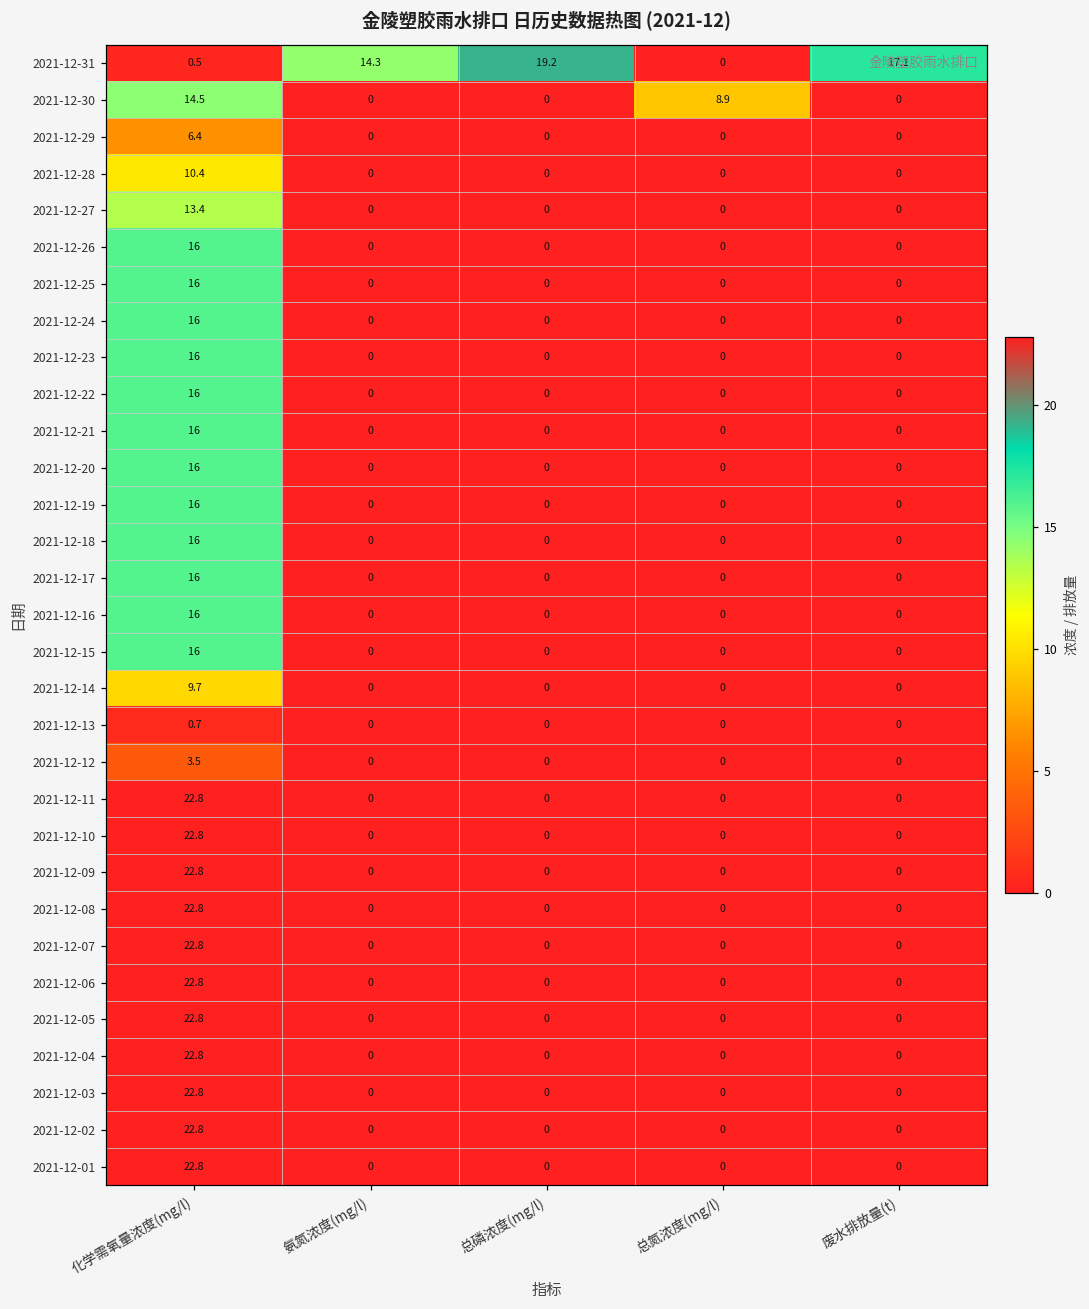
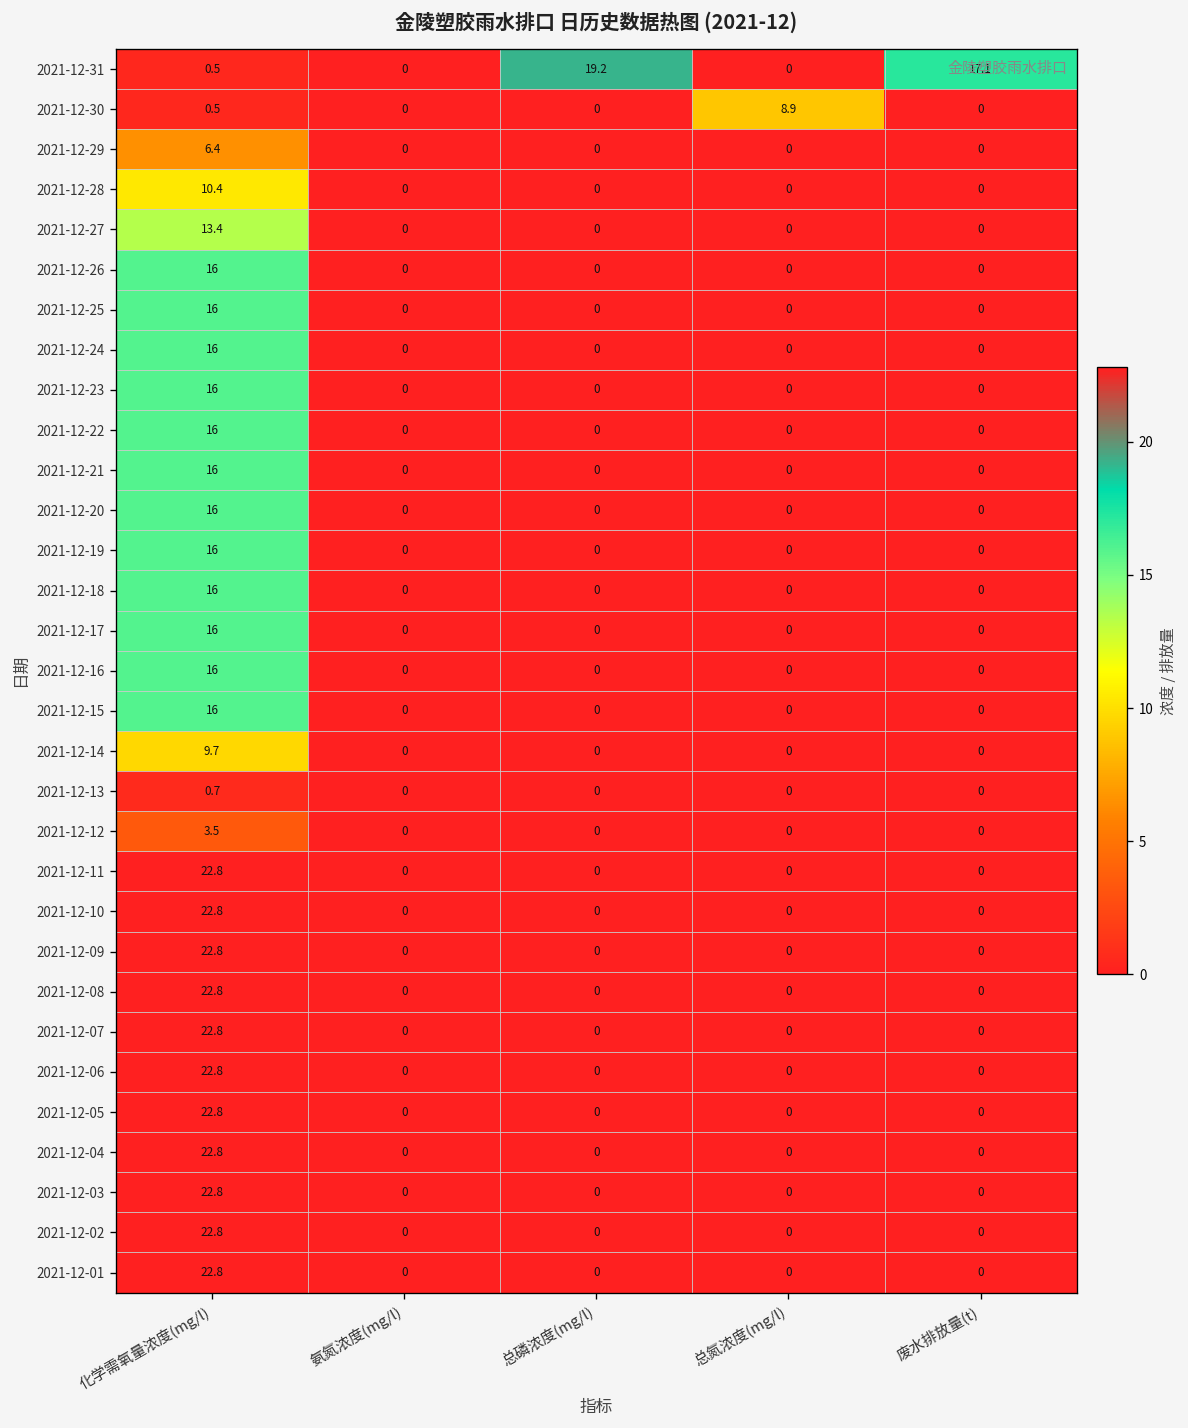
  {
    "2021-12-31": {
      "化学需氧量浓度(mg/l)": 0.5,
-     "氨氮浓度(mg/l)": 14.3,
+     "氨氮浓度(mg/l)": 0,
      "总磷浓度(mg/l)": 19.2,
      "总氮浓度(mg/l)": 0
    },
    "2021-12-30": {
-     "化学需氧量浓度(mg/l)": 14.5,
+     "化学需氧量浓度(mg/l)": 0.5,
      "氨氮浓度(mg/l)": 0,
      "总磷浓度(mg/l)": 0,
      "总氮浓度(mg/l)": 8.9,
      "废水排放量(t)": 0
    },
    "2021-12-29": {
      "化学需氧量浓度(mg/l)": 6.4,
      "氨氮浓度(mg/l)": 0,
      "总磷浓度(mg/l)": 0,
      "总氮浓度(mg/l)": 0,
      "废水排放量(t)": 0
    },
    "2021-12-28": {
      "化学需氧量浓度(mg/l)": 10.4,
      "氨氮浓度(mg/l)": 0,
      "总磷浓度(mg/l)": 0,
      "总氮浓度(mg/l)": 0,
      "废水排放量(t)": 0
    },
    "2021-12-27": {
      "化学需氧量浓度(mg/l)": 13.4,
      "氨氮浓度(mg/l)": 0,
      "总磷浓度(mg/l)": 0,
      "总氮浓度(mg/l)": 0,
      "废水排放量(t)": 0
    },
    "2021-12-26": {
      "化学需氧量浓度(mg/l)": 16,
      "氨氮浓度(mg/l)": 0,
      "总磷浓度(mg/l)": 0,
      "总氮浓度(mg/l)": 0,
      "废水排放量(t)": 0
    },
    "2021-12-25": {
      "化学需氧量浓度(mg/l)": 16,
      "氨氮浓度(mg/l)": 0,
      "总磷浓度(mg/l)": 0,
      "总氮浓度(mg/l)": 0,
      "废水排放量(t)": 0
    },
    "2021-12-24": {
      "化学需氧量浓度(mg/l)": 16,
      "氨氮浓度(mg/l)": 0,
      "总磷浓度(mg/l)": 0,
      "总氮浓度(mg/l)": 0,
      "废水排放量(t)": 0
    },
    "2021-12-23": {
      "化学需氧量浓度(mg/l)": 16,
      "氨氮浓度(mg/l)": 0,
      "总磷浓度(mg/l)": 0,
      "总氮浓度(mg/l)": 0,
      "废水排放量(t)": 0
    },
    "2021-12-22": {
      "化学需氧量浓度(mg/l)": 16,
      "氨氮浓度(mg/l)": 0,
      "总磷浓度(mg/l)": 0,
      "总氮浓度(mg/l)": 0,
      "废水排放量(t)": 0
    },
    "2021-12-21": {
      "化学需氧量浓度(mg/l)": 16,
      "氨氮浓度(mg/l)": 0,
      "总磷浓度(mg/l)": 0,
      "总氮浓度(mg/l)": 0,
      "废水排放量(t)": 0
    },
    "2021-12-20": {
      "化学需氧量浓度(mg/l)": 16,
      "氨氮浓度(mg/l)": 0,
      "总磷浓度(mg/l)": 0,
      "总氮浓度(mg/l)": 0,
      "废水排放量(t)": 0
    },
    "2021-12-19": {
      "化学需氧量浓度(mg/l)": 16,
      "氨氮浓度(mg/l)": 0,
      "总磷浓度(mg/l)": 0,
      "总氮浓度(mg/l)": 0,
      "废水排放量(t)": 0
    },
    "2021-12-18": {
      "化学需氧量浓度(mg/l)": 16,
      "氨氮浓度(mg/l)": 0,
      "总磷浓度(mg/l)": 0,
      "总氮浓度(mg/l)": 0,
      "废水排放量(t)": 0
    },
    "2021-12-17": {
      "化学需氧量浓度(mg/l)": 16,
      "氨氮浓度(mg/l)": 0,
      "总磷浓度(mg/l)": 0,
      "总氮浓度(mg/l)": 0,
      "废水排放量(t)": 0
    },
    "2021-12-16": {
      "化学需氧量浓度(mg/l)": 16,
      "氨氮浓度(mg/l)": 0,
      "总磷浓度(mg/l)": 0,
      "总氮浓度(mg/l)": 0,
      "废水排放量(t)": 0
    },
    "2021-12-15": {
      "化学需氧量浓度(mg/l)": 16,
      "氨氮浓度(mg/l)": 0,
      "总磷浓度(mg/l)": 0,
      "总氮浓度(mg/l)": 0,
      "废水排放量(t)": 0
    },
    "2021-12-14": {
      "化学需氧量浓度(mg/l)": 9.7,
      "氨氮浓度(mg/l)": 0,
      "总磷浓度(mg/l)": 0,
      "总氮浓度(mg/l)": 0,
      "废水排放量(t)": 0
    },
    "2021-12-13": {
      "化学需氧量浓度(mg/l)": 0.7,
      "氨氮浓度(mg/l)": 0,
      "总磷浓度(mg/l)": 0,
      "总氮浓度(mg/l)": 0,
      "废水排放量(t)": 0
    },
    "2021-12-12": {
      "化学需氧量浓度(mg/l)": 3.5,
      "氨氮浓度(mg/l)": 0,
      "总磷浓度(mg/l)": 0,
      "总氮浓度(mg/l)": 0,
      "废水排放量(t)": 0
    },
    "2021-12-11": {
      "化学需氧量浓度(mg/l)": 22.8,
      "氨氮浓度(mg/l)": 0,
      "总磷浓度(mg/l)": 0,
      "总氮浓度(mg/l)": 0,
      "废水排放量(t)": 0
    },
    "2021-12-10": {
      "化学需氧量浓度(mg/l)": 22.8,
      "氨氮浓度(mg/l)": 0,
      "总磷浓度(mg/l)": 0,
      "总氮浓度(mg/l)": 0,
      "废水排放量(t)": 0
    },
    "2021-12-09": {
      "化学需氧量浓度(mg/l)": 22.8,
      "氨氮浓度(mg/l)": 0,
      "总磷浓度(mg/l)": 0,
      "总氮浓度(mg/l)": 0,
      "废水排放量(t)": 0
    },
    "2021-12-08": {
      "化学需氧量浓度(mg/l)": 22.8,
      "氨氮浓度(mg/l)": 0,
      "总磷浓度(mg/l)": 0,
      "总氮浓度(mg/l)": 0,
      "废水排放量(t)": 0
    },
    "2021-12-07": {
      "化学需氧量浓度(mg/l)": 22.8,
      "氨氮浓度(mg/l)": 0,
      "总磷浓度(mg/l)": 0,
      "总氮浓度(mg/l)": 0,
      "废水排放量(t)": 0
    },
    "2021-12-06": {
      "化学需氧量浓度(mg/l)": 22.8,
      "氨氮浓度(mg/l)": 0,
      "总磷浓度(mg/l)": 0,
      "总氮浓度(mg/l)": 0,
      "废水排放量(t)": 0
    },
    "2021-12-05": {
      "化学需氧量浓度(mg/l)": 22.8,
      "氨氮浓度(mg/l)": 0,
      "总磷浓度(mg/l)": 0,
      "总氮浓度(mg/l)": 0,
      "废水排放量(t)": 0
    },
    "2021-12-04": {
      "化学需氧量浓度(mg/l)": 22.8,
      "氨氮浓度(mg/l)": 0,
      "总磷浓度(mg/l)": 0,
      "总氮浓度(mg/l)": 0,
      "废水排放量(t)": 0
    },
    "2021-12-03": {
      "化学需氧量浓度(mg/l)": 22.8,
      "氨氮浓度(mg/l)": 0,
      "总磷浓度(mg/l)": 0,
      "总氮浓度(mg/l)": 0,
      "废水排放量(t)": 0
    },
    "2021-12-02": {
      "化学需氧量浓度(mg/l)": 22.8,
      "氨氮浓度(mg/l)": 0,
      "总磷浓度(mg/l)": 0,
      "总氮浓度(mg/l)": 0,
      "废水排放量(t)": 0
    },
    "2021-12-01": {
      "化学需氧量浓度(mg/l)": 22.8,
      "氨氮浓度(mg/l)": 0,
      "总磷浓度(mg/l)": 0,
      "总氮浓度(mg/l)": 0,
      "废水排放量(t)": 0
    }
  }
